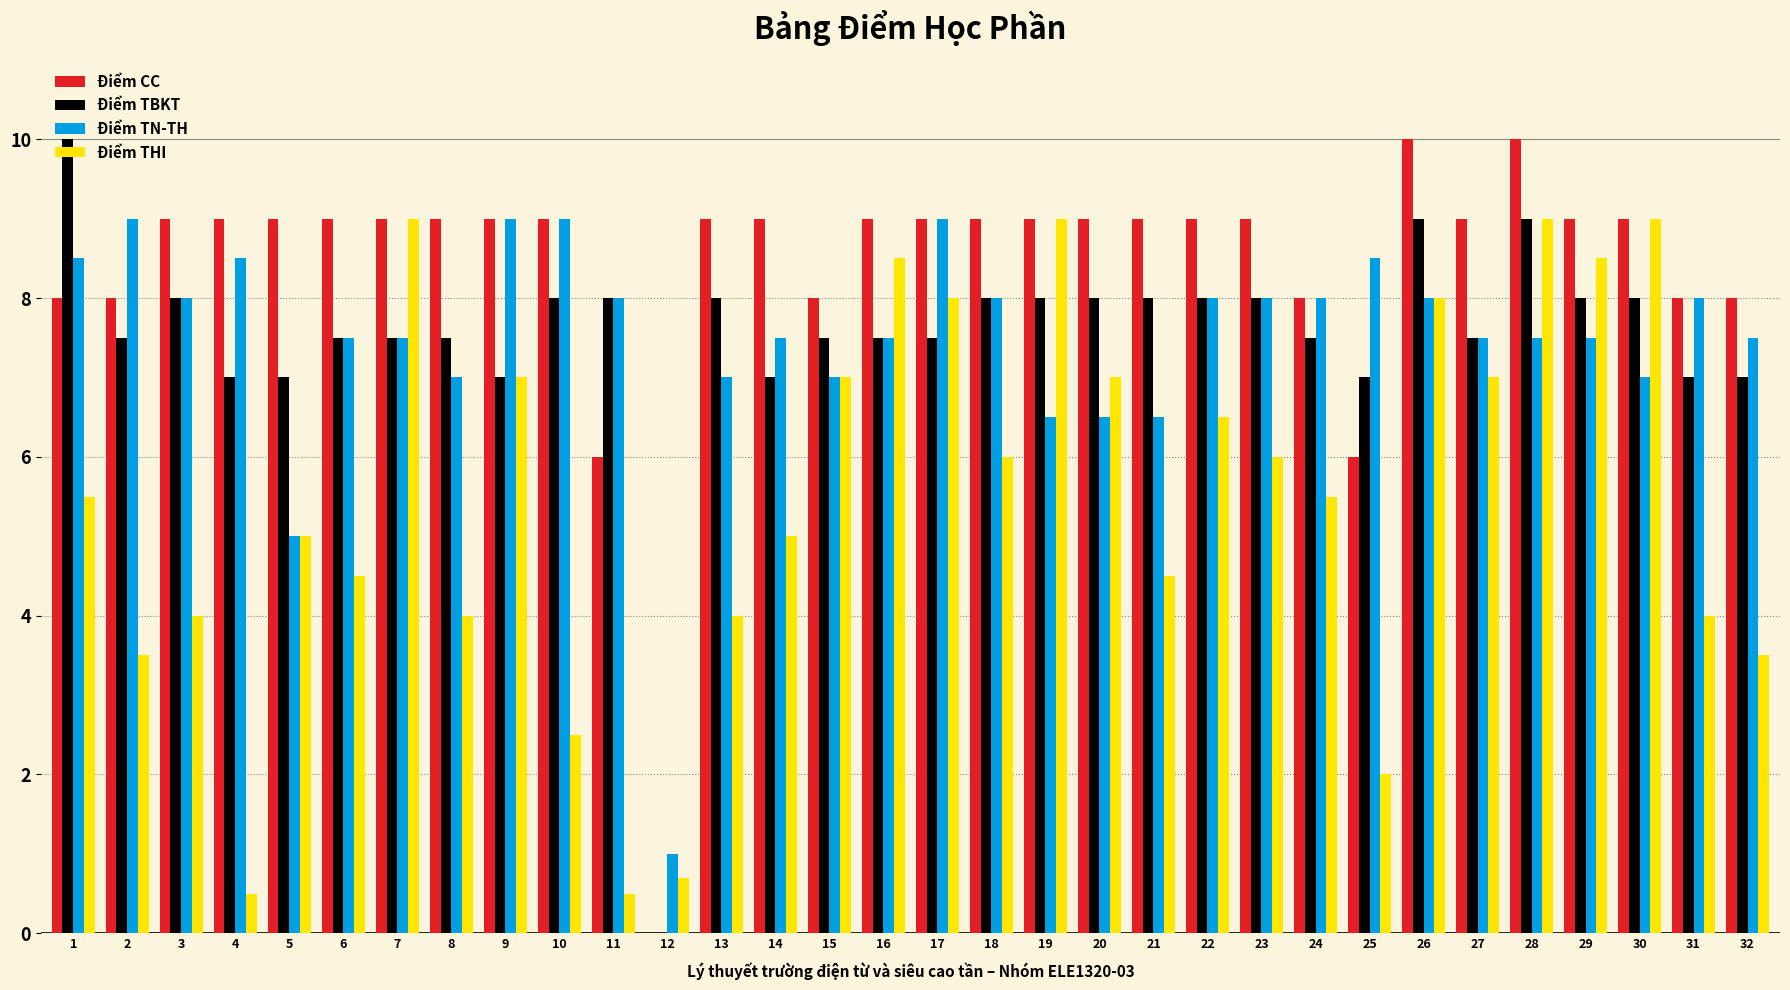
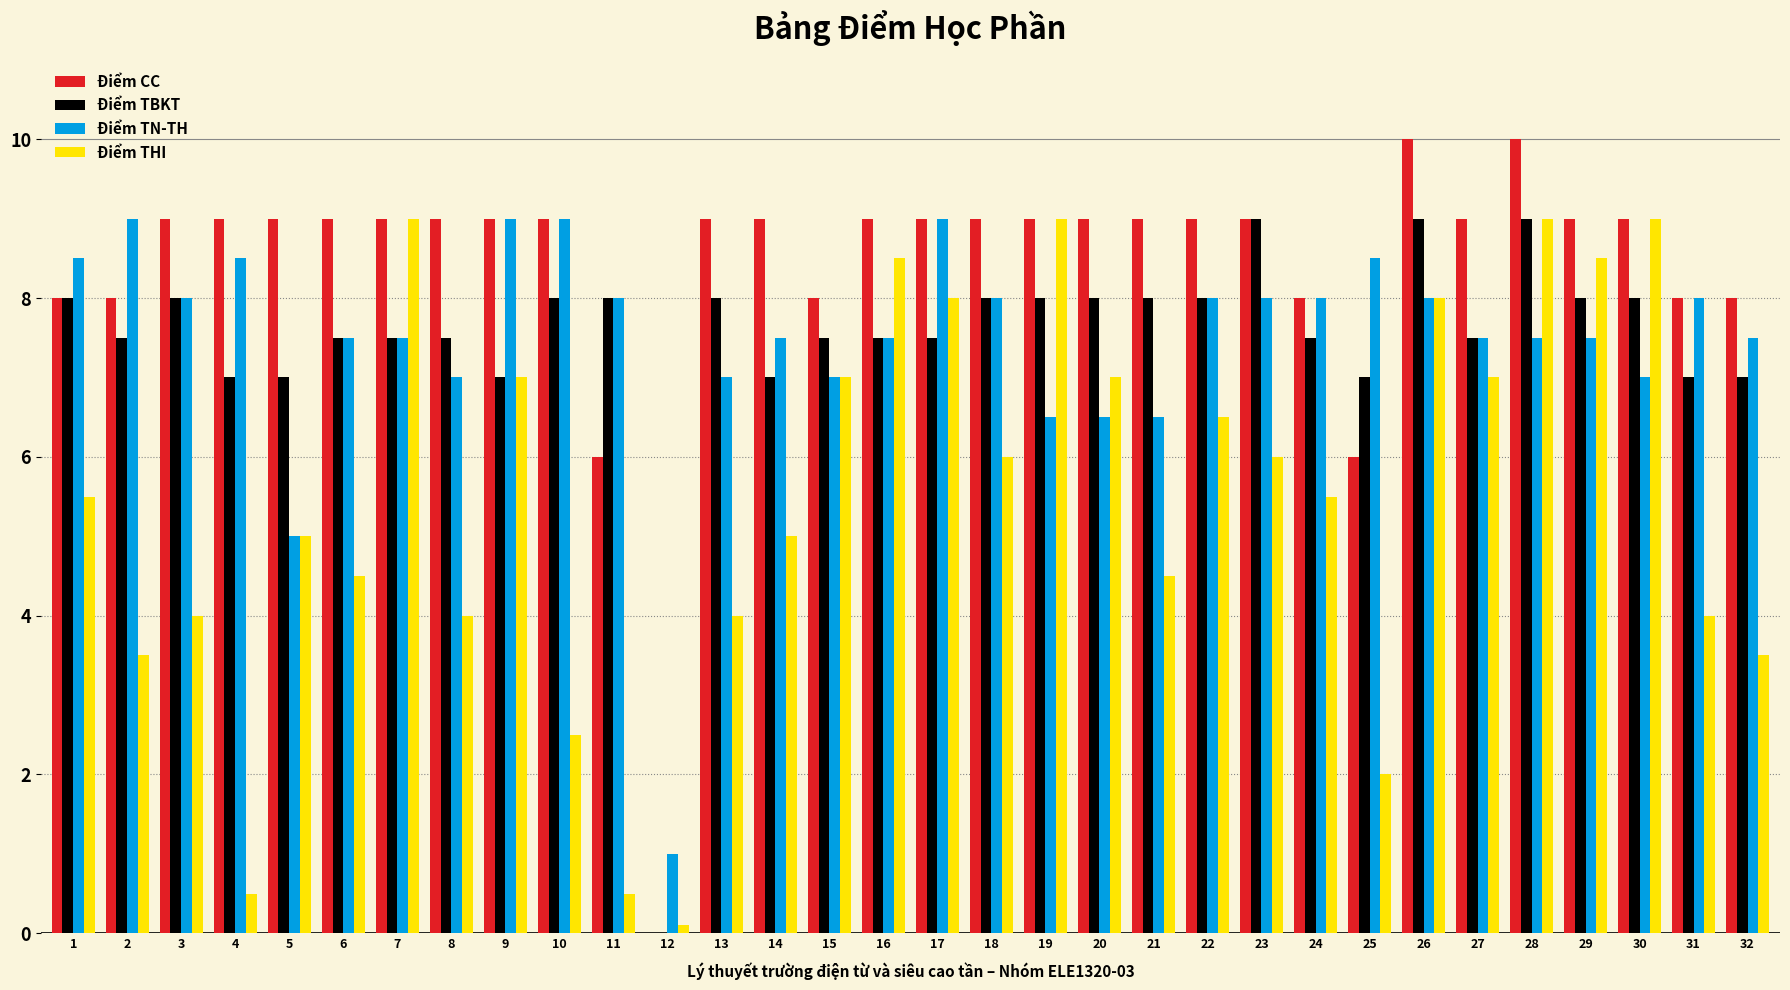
  {
    "Điểm CC": {
      "1": 8.0,
      "2": 8.0,
      "3": 9.0,
      "4": 9.0,
      "5": 9.0,
      "6": 9.0,
      "7": 9.0,
      "8": 9.0,
      "9": 9.0,
      "10": 9.0,
      "11": 6.0,
      "12": 0.0,
      "13": 9.0,
      "14": 9.0,
      "15": 8.0,
      "16": 9.0,
      "17": 9.0,
      "18": 9.0,
      "19": 9.0,
      "20": 9.0,
      "21": 9.0,
      "22": 9.0,
      "23": 9.0,
      "24": 8.0,
      "25": 6.0,
      "26": 10.0,
      "27": 9.0,
      "28": 10.0,
      "29": 9.0,
      "30": 9.0,
      "31": 8.0,
      "32": 8.0
    },
    "Điểm TBKT": {
-     "1": 10,
+     "1": 8,
      "2": 7.5,
      "3": 8,
      "4": 7,
      "5": 7,
      "6": 7.5,
      "7": 7.5,
      "8": 7.5,
      "9": 7,
      "10": 8,
      "11": 8,
      "12": 0,
      "13": 8,
      "14": 7,
      "15": 7.5,
      "16": 7.5,
      "17": 7.5,
      "18": 8,
      "19": 8,
      "20": 8,
      "21": 8,
      "22": 8,
-     "23": 8,
+     "23": 9,
      "24": 7.5,
      "25": 7,
      "26": 9,
      "27": 7.5,
      "28": 9,
      "29": 8,
      "30": 8,
      "31": 7,
      "32": 7
    },
    "Điểm TN-TH": {
      "1": 8.5,
      "2": 9.0,
      "3": 8.0,
      "4": 8.5,
      "5": 5.0,
      "6": 7.5,
      "7": 7.5,
      "8": 7.0,
      "9": 9.0,
      "10": 9.0,
      "11": 8.0,
      "12": 1.0,
      "13": 7.0,
      "14": 7.5,
      "15": 7.0,
      "16": 7.5,
      "17": 9.0,
      "18": 8.0,
      "19": 6.5,
      "20": 6.5,
      "21": 6.5,
      "22": 8.0,
      "23": 8.0,
      "24": 8.0,
      "25": 8.5,
      "26": 8.0,
      "27": 7.5,
      "28": 7.5,
      "29": 7.5,
      "30": 7.0,
      "31": 8.0,
      "32": 7.5
    },
    "Điểm THI": {
      "1": 5.5,
      "2": 3.5,
      "3": 4.0,
      "4": 0.5,
      "5": 5.0,
      "6": 4.5,
      "7": 9.0,
      "8": 4.0,
      "9": 7.0,
      "10": 2.5,
      "11": 0.5,
-     "12": 0.7,
+     "12": 0.1,
      "13": 4.0,
      "14": 5.0,
      "15": 7.0,
      "16": 8.5,
      "17": 8.0,
      "18": 6.0,
      "19": 9.0,
      "20": 7.0,
      "21": 4.5,
      "22": 6.5,
      "23": 6.0,
      "24": 5.5,
      "25": 2.0,
      "26": 8.0,
      "27": 7.0,
      "28": 9.0,
      "29": 8.5,
      "30": 9.0,
      "31": 4.0,
      "32": 3.5
    }
  }
